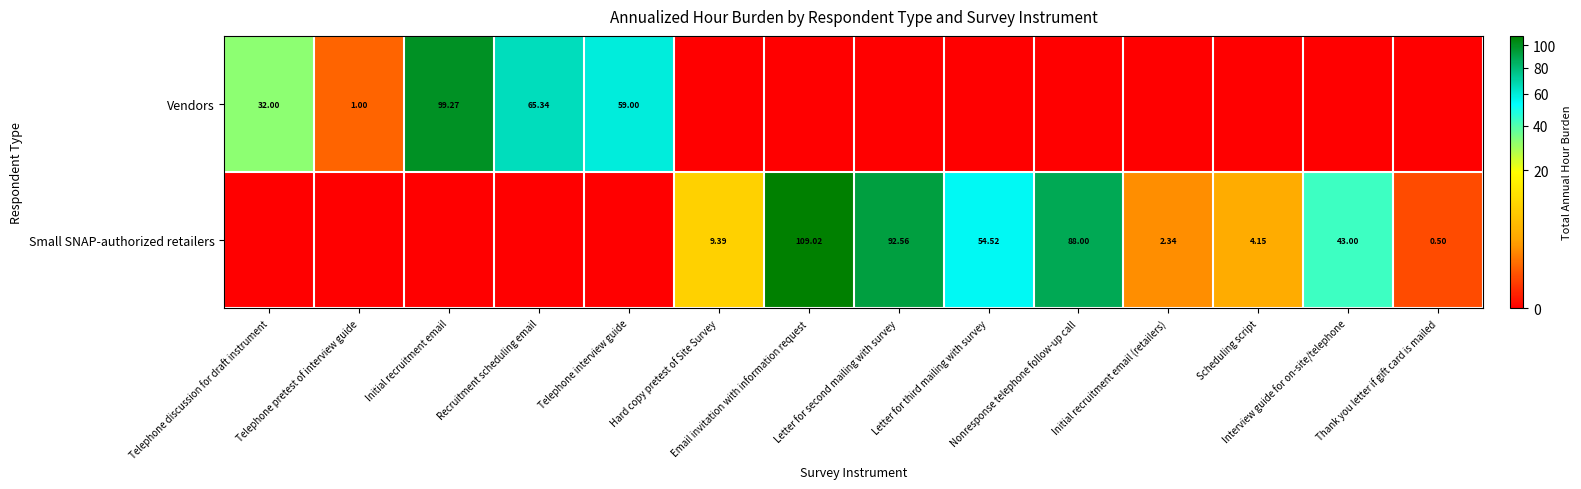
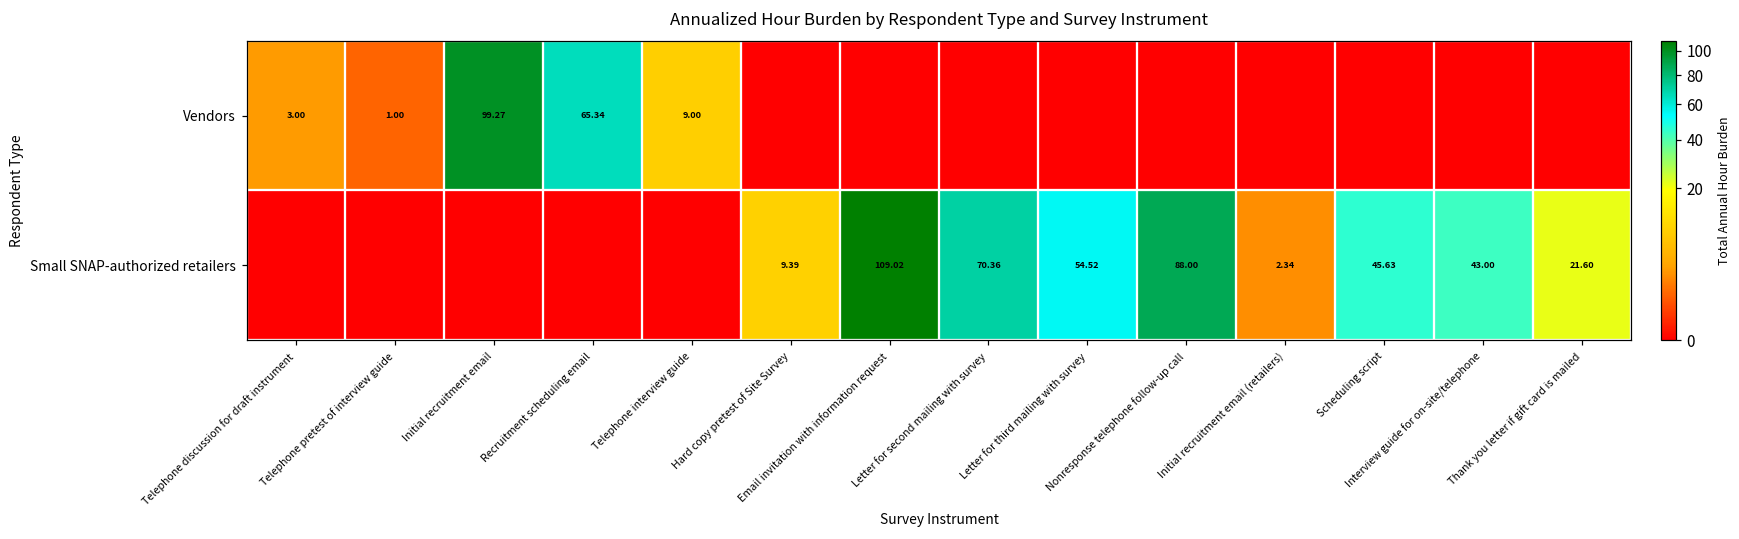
  {
    "Vendors": {
-     "Telephone discussion for draft instrument": 32.00,
+     "Telephone discussion for draft instrument": 3.00,
      "Telephone pretest of interview guide": 1.00,
      "Initial recruitment email": 99.27,
      "Recruitment scheduling email": 65.34,
-     "Telephone interview guide": 59.00
+     "Telephone interview guide": 9.00
    },
    "Small SNAP-authorized retailers": {
      "Hard copy pretest of Site Survey": 9.39,
      "Email invitation with information request": 109.02,
-     "Letter for second mailing with survey": 92.56,
+     "Letter for second mailing with survey": 70.36,
      "Letter for third mailing with survey": 54.52,
      "Nonresponse telephone follow-up call": 88.00,
      "Initial recruitment email (retailers)": 2.34,
-     "Scheduling script": 4.15,
+     "Scheduling script": 45.63,
      "Interview guide for on-site/telephone": 43.00,
-     "Thank you letter if gift card is mailed": 0.50
+     "Thank you letter if gift card is mailed": 21.60
    }
  }
